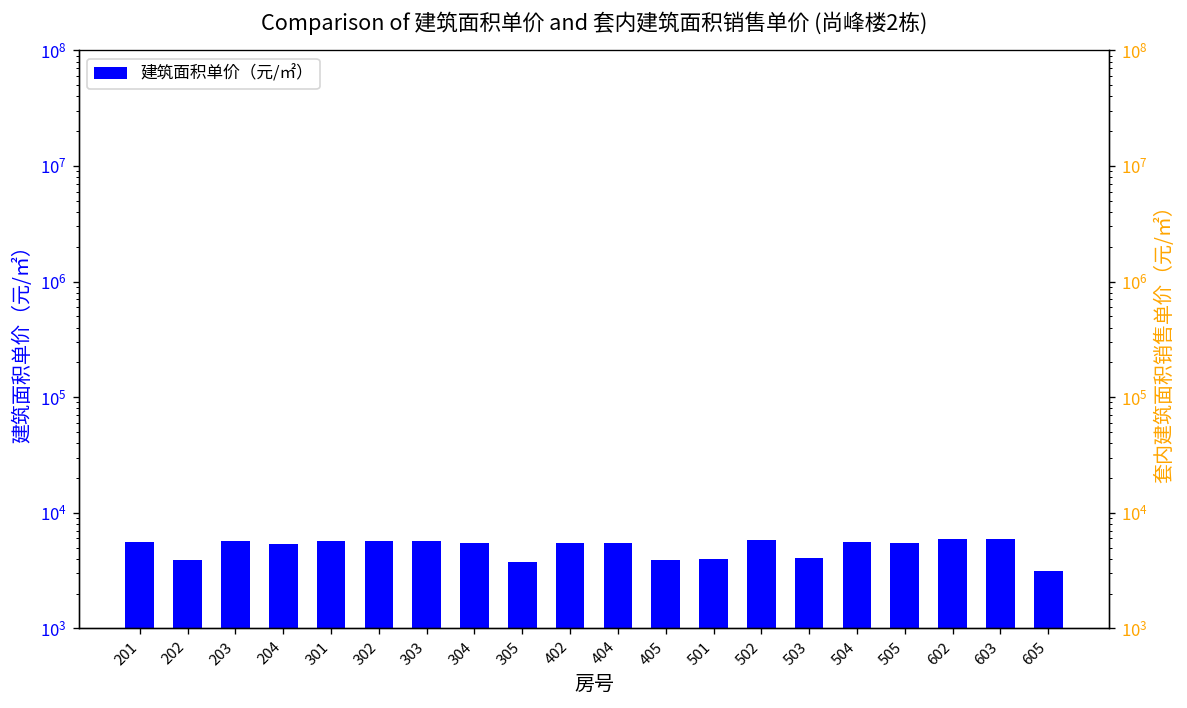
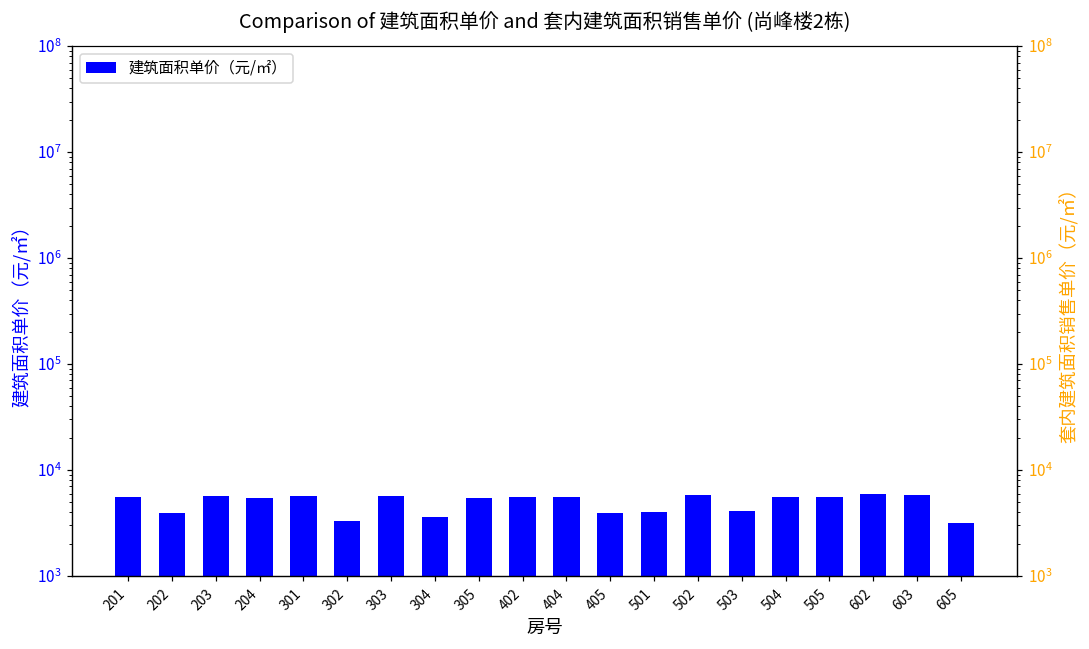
  {
    "201": 6000,
    "202": 3900,
    "203": 6000,
    "204": 5000,
    "301": 6000,
-   "302": 6000,
+   "302": 3300,
    "303": 6000,
-   "304": 5000,
-   "305": 3800,
+   "304": 3600,
+   "305": 5000,
    "402": 6000,
    "404": 6000,
    "405": 3900,
    "501": 4000,
    "502": 6000,
    "503": 4100,
    "504": 6000,
    "505": 6000,
    "602": 6000,
    "603": 6000,
    "605": 3100
  }
